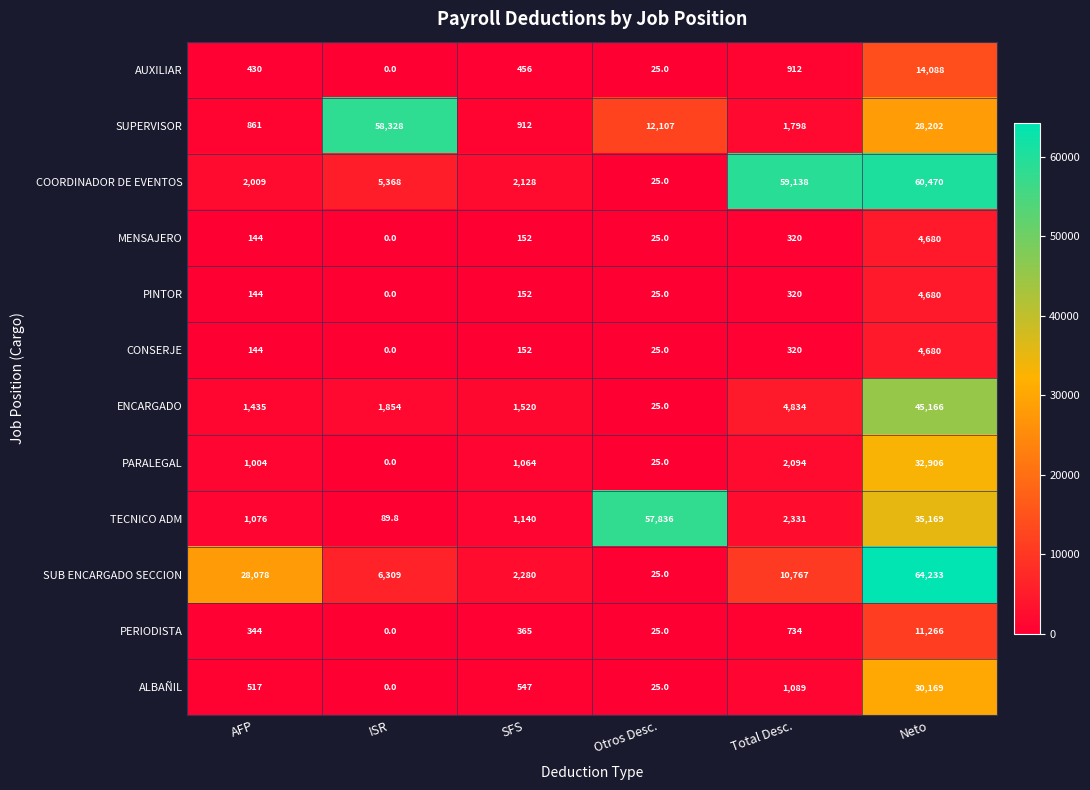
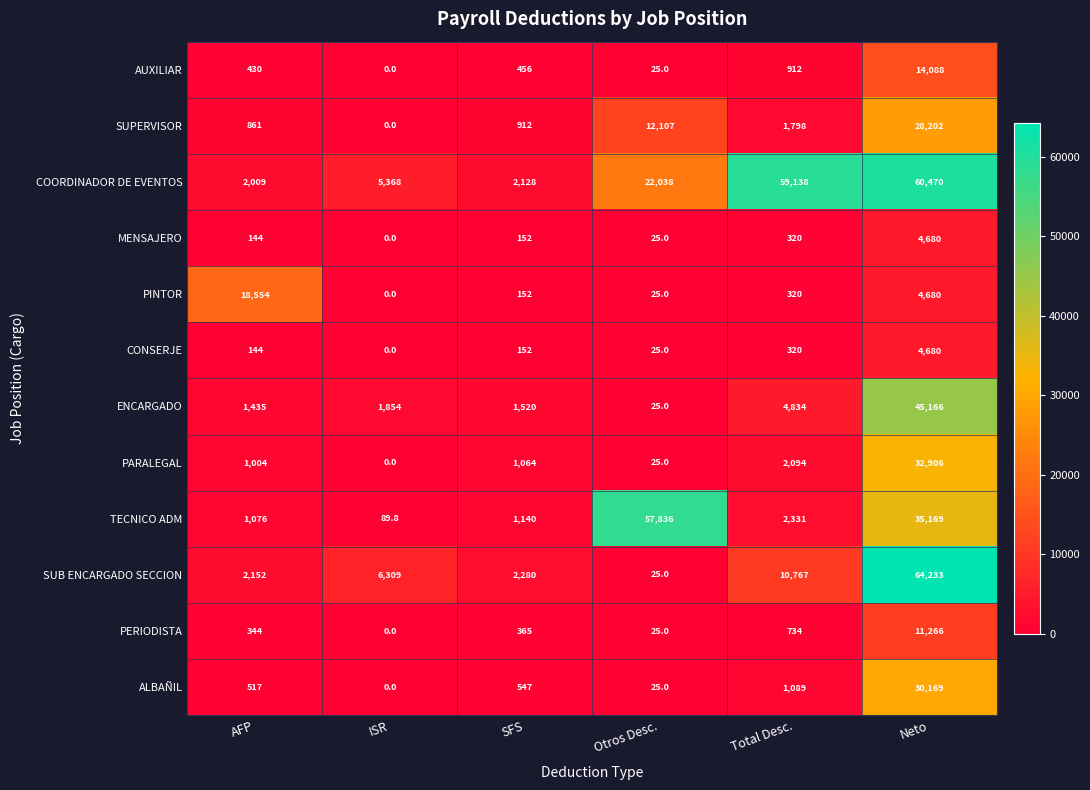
  {
    "AUXILIAR": {
      "AFP": "430",
      "ISR": "0.0",
      "SFS": "456",
      "Otros Desc.": "25.0",
      "Total Desc.": "912",
      "Neto": "14,088"
    },
    "SUPERVISOR": {
      "AFP": "861",
-     "ISR": "58,328",
+     "ISR": "0.0",
      "SFS": "912",
      "Otros Desc.": "12,107",
      "Total Desc.": "1,798",
      "Neto": "28,202"
    },
    "COORDINADOR DE EVENTOS": {
      "AFP": "2,009",
      "ISR": "5,368",
      "SFS": "2,128",
-     "Otros Desc.": "25.0",
+     "Otros Desc.": "22,038",
      "Total Desc.": "59,138",
      "Neto": "60,470"
    },
    "MENSAJERO": {
      "AFP": "144",
      "ISR": "0.0",
      "SFS": "152",
      "Otros Desc.": "25.0",
      "Total Desc.": "320",
      "Neto": "4,680"
    },
    "PINTOR": {
-     "AFP": "144",
+     "AFP": "18,554",
      "ISR": "0.0",
      "SFS": "152",
      "Otros Desc.": "25.0",
      "Total Desc.": "320",
      "Neto": "4,680"
    },
    "CONSERJE": {
      "AFP": "144",
      "ISR": "0.0",
      "SFS": "152",
      "Otros Desc.": "25.0",
      "Total Desc.": "320",
      "Neto": "4,680"
    },
    "ENCARGADO": {
      "AFP": "1,435",
      "ISR": "1,854",
      "SFS": "1,520",
      "Otros Desc.": "25.0",
      "Total Desc.": "4,834",
      "Neto": "45,166"
    },
    "PARALEGAL": {
      "AFP": "1,004",
      "ISR": "0.0",
      "SFS": "1,064",
      "Otros Desc.": "25.0",
      "Total Desc.": "2,094",
      "Neto": "32,906"
    },
    "TECNICO ADM": {
      "AFP": "1,076",
      "ISR": "89.8",
      "SFS": "1,140",
      "Otros Desc.": "57,836",
      "Total Desc.": "2,331",
      "Neto": "35,169"
    },
    "SUB ENCARGADO SECCION": {
-     "AFP": "28,078",
+     "AFP": "2,152",
      "ISR": "6,309",
      "SFS": "2,280",
      "Otros Desc.": "25.0",
      "Total Desc.": "10,767",
      "Neto": "64,233"
    },
    "PERIODISTA": {
      "AFP": "344",
      "ISR": "0.0",
      "SFS": "365",
      "Otros Desc.": "25.0",
      "Total Desc.": "734",
      "Neto": "11,266"
    },
    "ALBAÑIL": {
      "AFP": "517",
      "ISR": "0.0",
      "SFS": "547",
      "Otros Desc.": "25.0",
      "Total Desc.": "1,089",
      "Neto": "30,169"
    }
  }
